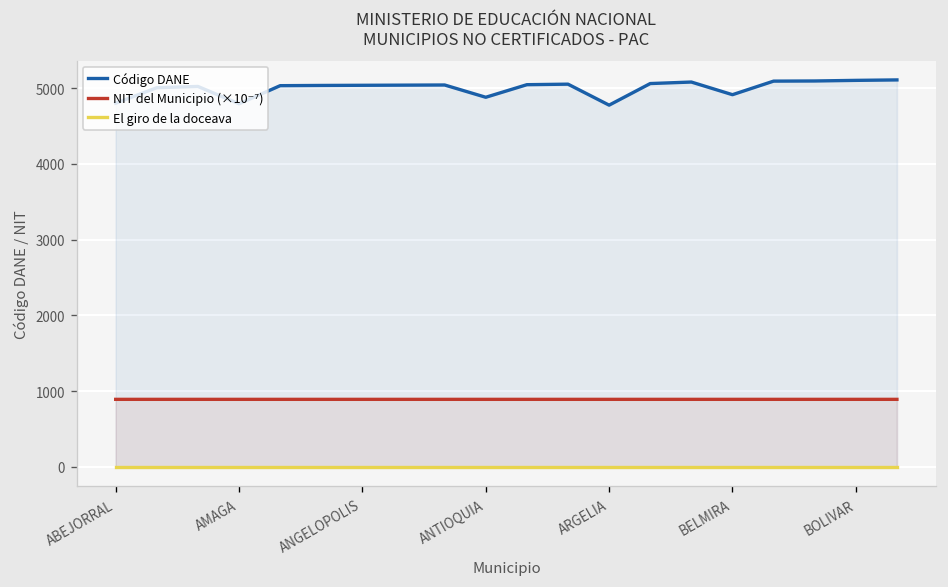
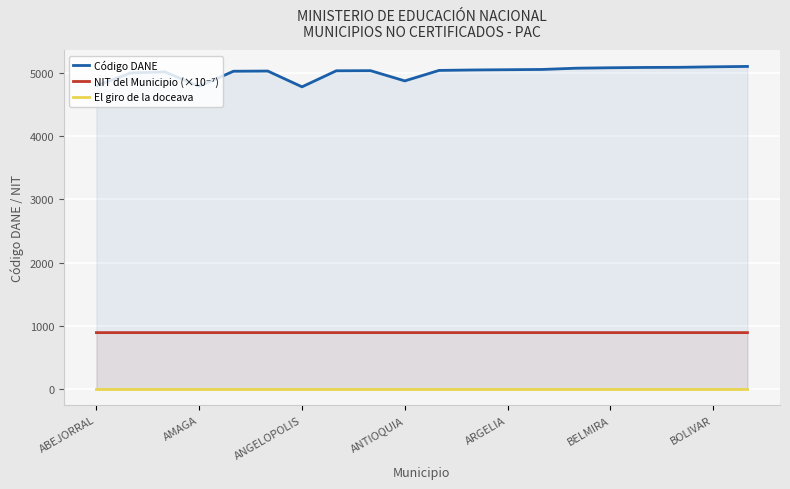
  {
    "Código DANE": {
-     "ANGELOPOLIS": 5000,
+     "ANGELOPOLIS": 4800,
      "ANTIOQUIA": 4900,
-     "ARGELIA": 4800,
-     "BELMIRA": 4900,
+     "ARGELIA": 5100,
+     "BELMIRA": 5100,
      "BOLIVAR": 5100
    },
    "NIT del Municipio (×10⁻⁷)": {
      "ABEJORRAL": 900,
      "AMAGA": 900,
      "ANGELOPOLIS": 900,
      "ANTIOQUIA": 900,
      "ARGELIA": 900,
      "BELMIRA": 900,
      "BOLIVAR": 900
    },
    "El giro de la doceava": {
      "ABEJORRAL": 0,
      "AMAGA": 0,
      "ANGELOPOLIS": 0,
      "ANTIOQUIA": 0,
      "ARGELIA": 0,
      "BELMIRA": 0,
      "BOLIVAR": 0
    }
  }
